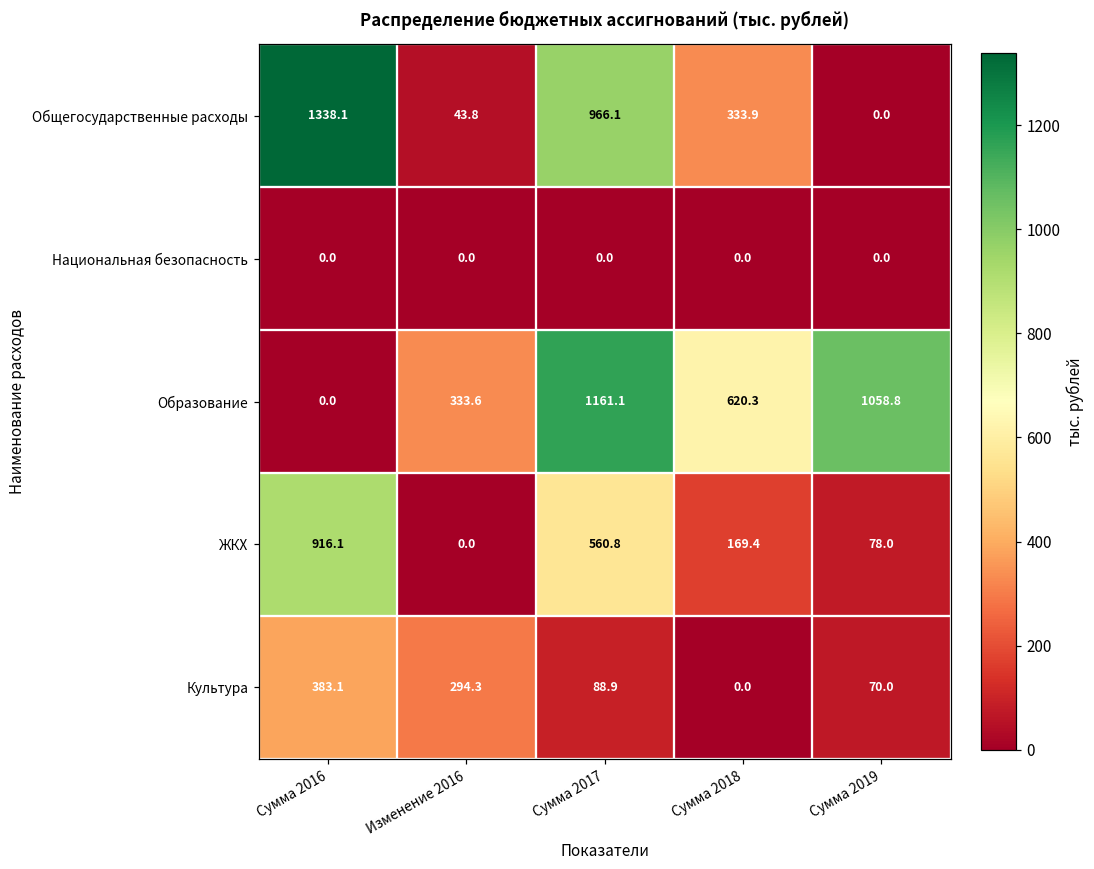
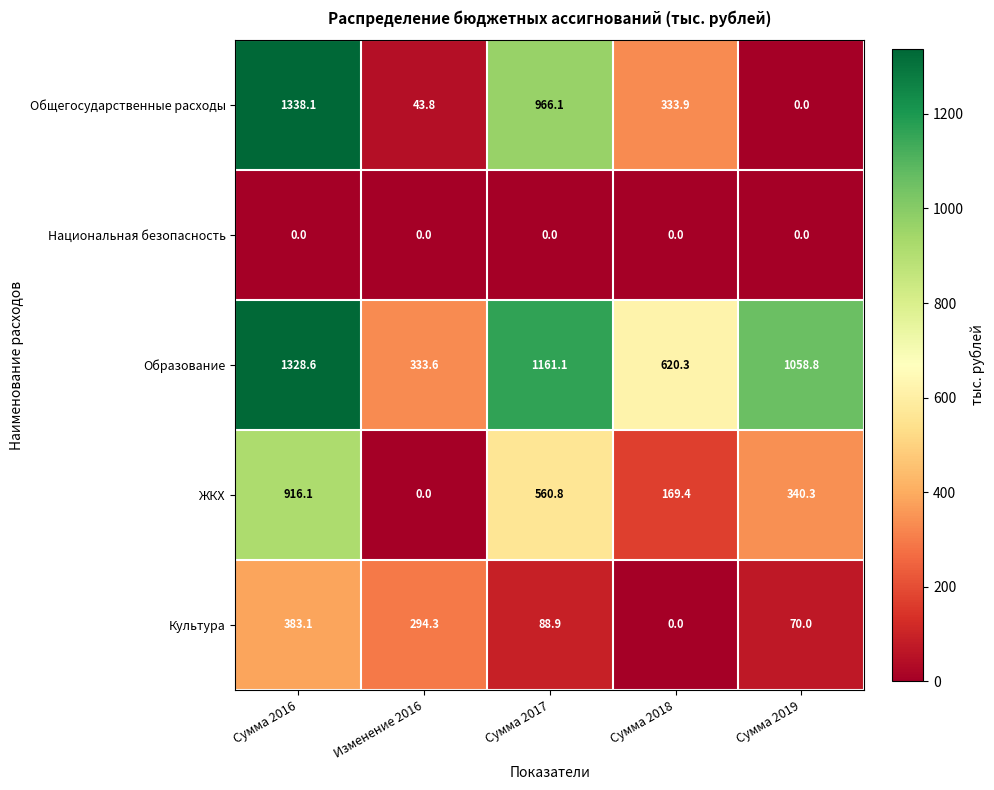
  {
    "Общегосударственные расходы": {
      "Сумма 2016": 1338.1,
      "Изменение 2016": 43.8,
      "Сумма 2017": 966.1,
      "Сумма 2018": 333.9,
      "Сумма 2019": 0.0
    },
    "Национальная безопасность": {
      "Сумма 2016": 0.0,
      "Изменение 2016": 0.0,
      "Сумма 2017": 0.0,
      "Сумма 2018": 0.0,
      "Сумма 2019": 0.0
    },
    "Образование": {
-     "Сумма 2016": 0.0,
+     "Сумма 2016": 1328.6,
      "Изменение 2016": 333.6,
      "Сумма 2017": 1161.1,
      "Сумма 2018": 620.3,
      "Сумма 2019": 1058.8
    },
    "ЖКХ": {
      "Сумма 2016": 916.1,
      "Изменение 2016": 0.0,
      "Сумма 2017": 560.8,
      "Сумма 2018": 169.4,
-     "Сумма 2019": 78.0
+     "Сумма 2019": 340.3
    },
    "Культура": {
      "Сумма 2016": 383.1,
      "Изменение 2016": 294.3,
      "Сумма 2017": 88.9,
      "Сумма 2018": 0.0,
      "Сумма 2019": 70.0
    }
  }
